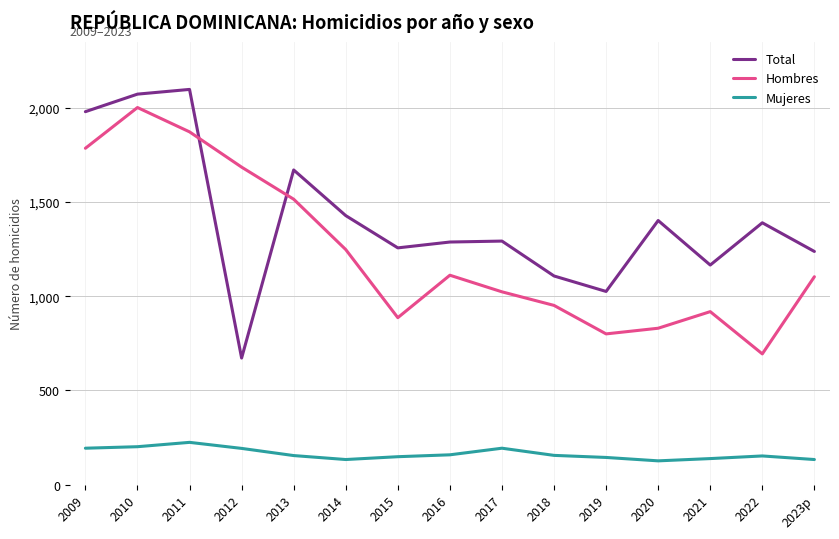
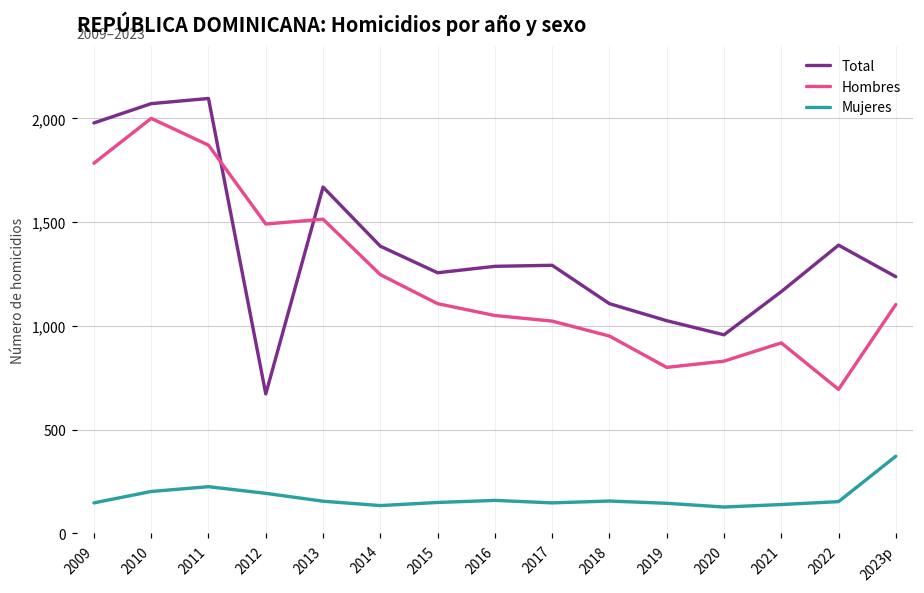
  {
    "Total": {
      "2009": "1,980",
      "2010": "2,070",
      "2011": "2,100",
      "2012": "670",
      "2013": "1,670",
-     "2014": "1,430",
+     "2014": "1,380",
      "2015": "1,260",
      "2016": "1,290",
      "2017": "1,290",
      "2018": "1,110",
      "2019": "1,030",
-     "2020": "1,400",
+     "2020": "960",
      "2021": "1,170",
      "2022": "1,390",
      "2023p": "1,240"
    },
    "Hombres": {
      "2009": "1,780",
      "2010": "2,000",
      "2011": "1,870",
-     "2012": "1,680",
+     "2012": "1,490",
      "2013": "1,510",
      "2014": "1,250",
-     "2015": "890",
-     "2016": "1,110",
+     "2015": "1,110",
+     "2016": "1,050",
      "2017": "1,020",
      "2018": "950",
      "2019": "800",
      "2020": "830",
      "2021": "920",
      "2022": "690",
      "2023p": "1,100"
    },
    "Mujeres": {
-     "2009": "190",
+     "2009": "150",
      "2010": "200",
      "2011": "230",
      "2012": "190",
      "2013": "160",
      "2014": "130",
      "2015": "150",
      "2016": "160",
-     "2017": "190",
+     "2017": "150",
      "2018": "160",
      "2019": "150",
      "2020": "130",
      "2021": "140",
      "2022": "150",
-     "2023p": "130"
+     "2023p": "370"
    }
  }
